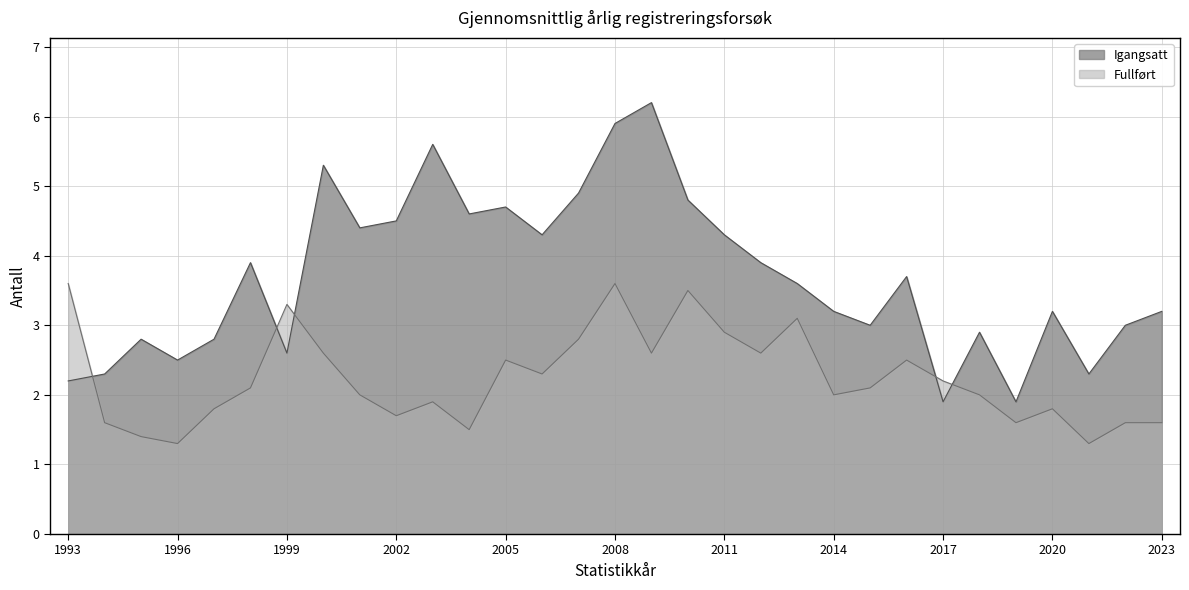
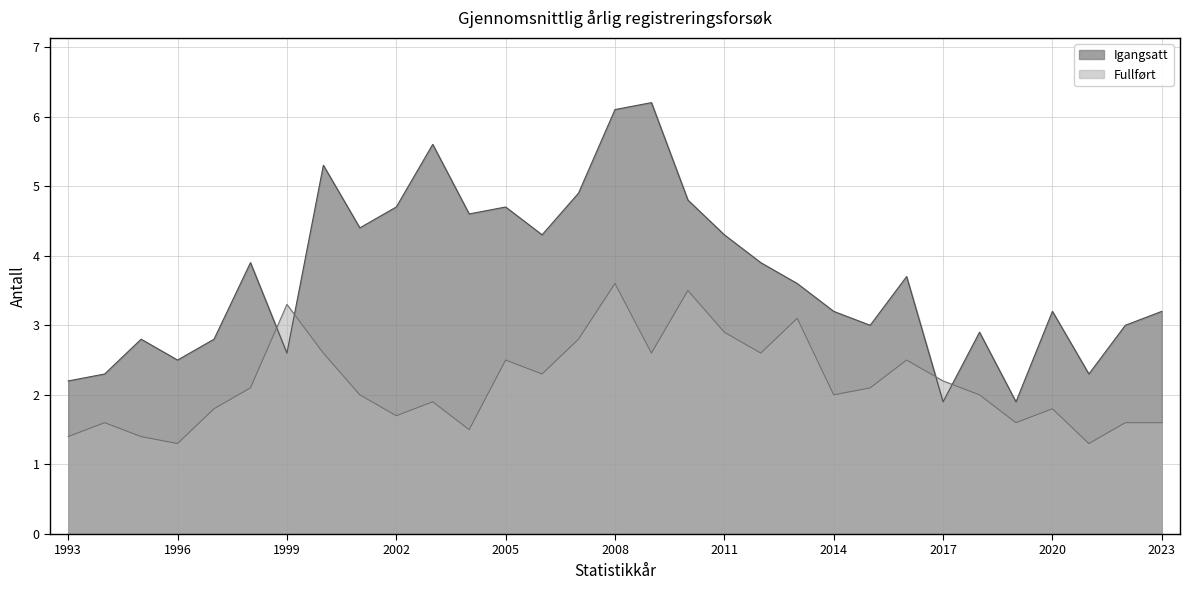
  {
    "Igangsatt": {
      "1993": 2.2,
      "1996": 2.5,
      "1999": 2.6,
-     "2002": 4.5,
+     "2002": 4.7,
      "2005": 4.7,
-     "2008": 5.9,
+     "2008": 6.1,
      "2011": 4.3,
      "2014": 3.2,
      "2017": 1.9,
      "2020": 3.2,
      "2023": 3.2
    },
    "Fullført": {
-     "1993": 3.6,
+     "1993": 1.4,
      "1996": 1.3,
      "1999": 3.3,
      "2002": 1.7,
      "2005": 2.5,
      "2008": 3.6,
      "2011": 2.9,
      "2014": 2.0,
      "2017": 2.2,
      "2020": 1.8,
      "2023": 1.6
    }
  }
